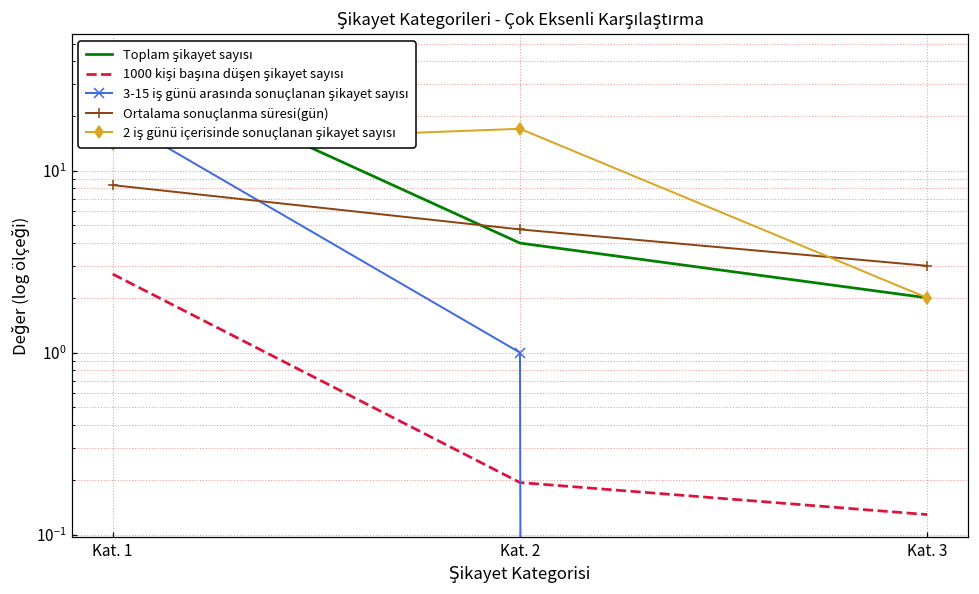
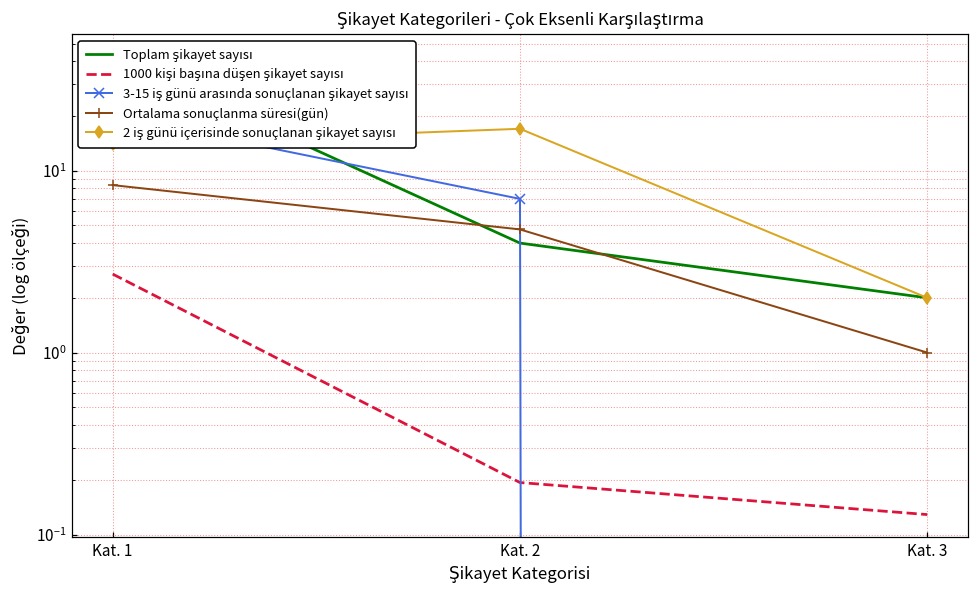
  {
    "Toplam şikayet sayısı": {
      "Kat. 2": 4
    },
    "1000 kişi başına düşen şikayet sayısı": {
      "Kat. 1": 2.7,
      "Kat. 2": 0.19,
      "Kat. 3": 0.13
    },
    "3-15 iş günü arasında sonuçlanan şikayet sayısı": {
-     "Kat. 2": 1
+     "Kat. 2": 7
    },
    "Ortalama sonuçlanma süresi(gün)": {
      "Kat. 1": 8,
      "Kat. 2": 4.8,
-     "Kat. 3": 3
+     "Kat. 3": 1
    },
    "2 iş günü içerisinde sonuçlanan şikayet sayısı": {
      "Kat. 2": 17
    }
  }
